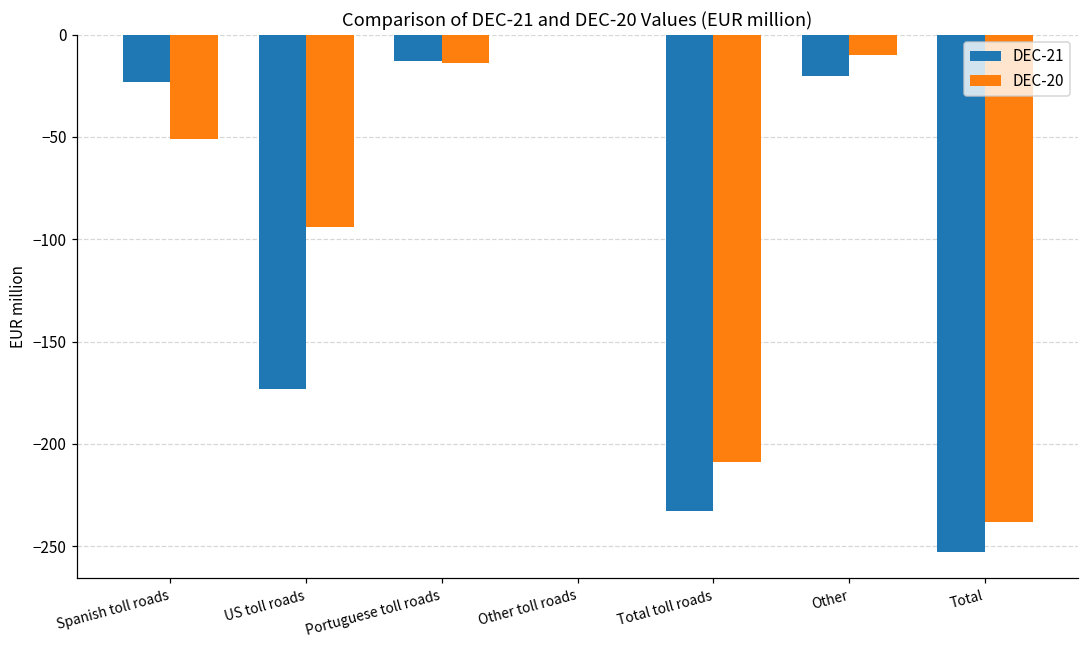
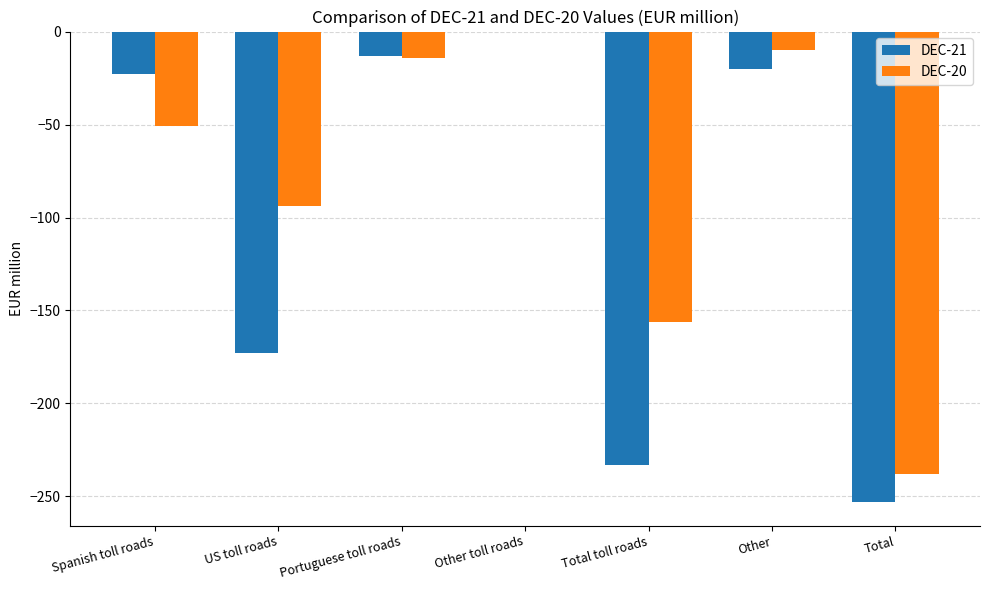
  {
    "DEC-21": {
      "Spanish toll roads": -23,
      "US toll roads": -173,
      "Portuguese toll roads": -13,
      "Other toll roads": 0,
      "Total toll roads": -233,
      "Other": -20,
      "Total": -253
    },
    "DEC-20": {
      "Spanish toll roads": -51,
      "US toll roads": -94,
      "Portuguese toll roads": -14,
      "Other toll roads": 0,
-     "Total toll roads": -209,
+     "Total toll roads": -156,
      "Other": -10,
      "Total": -238
    }
  }
